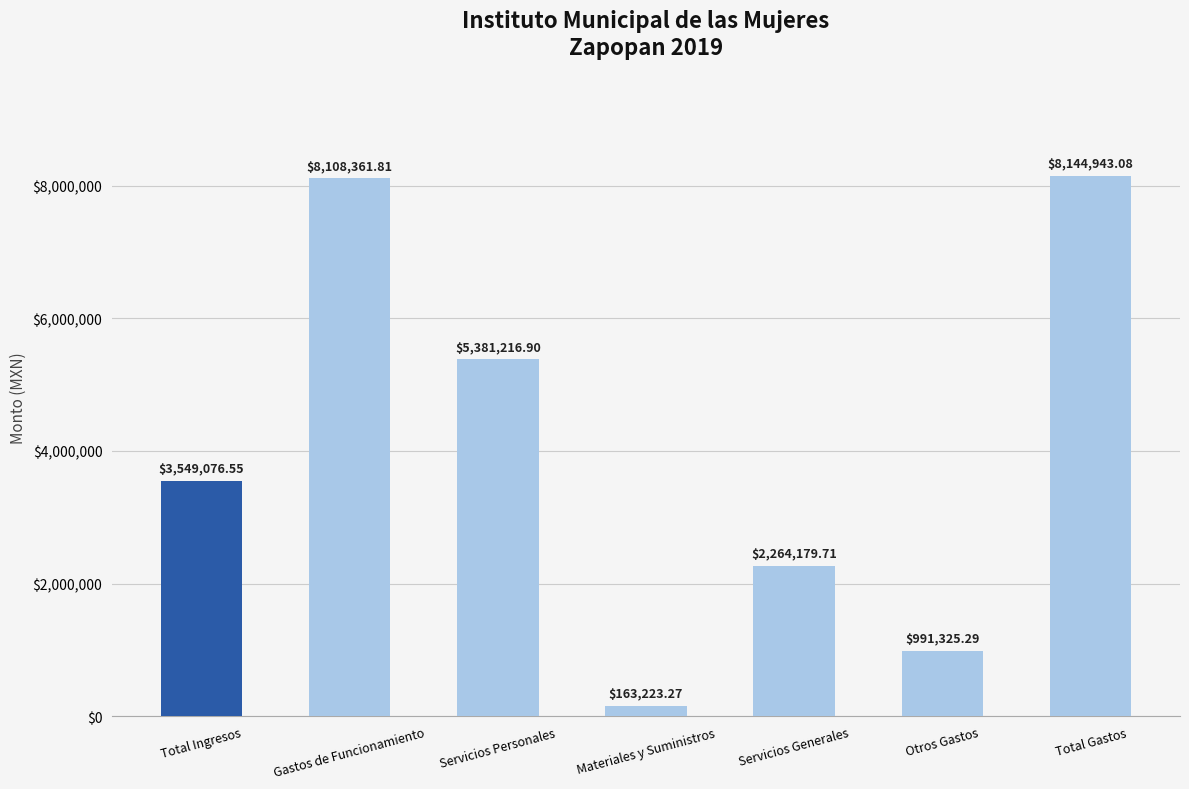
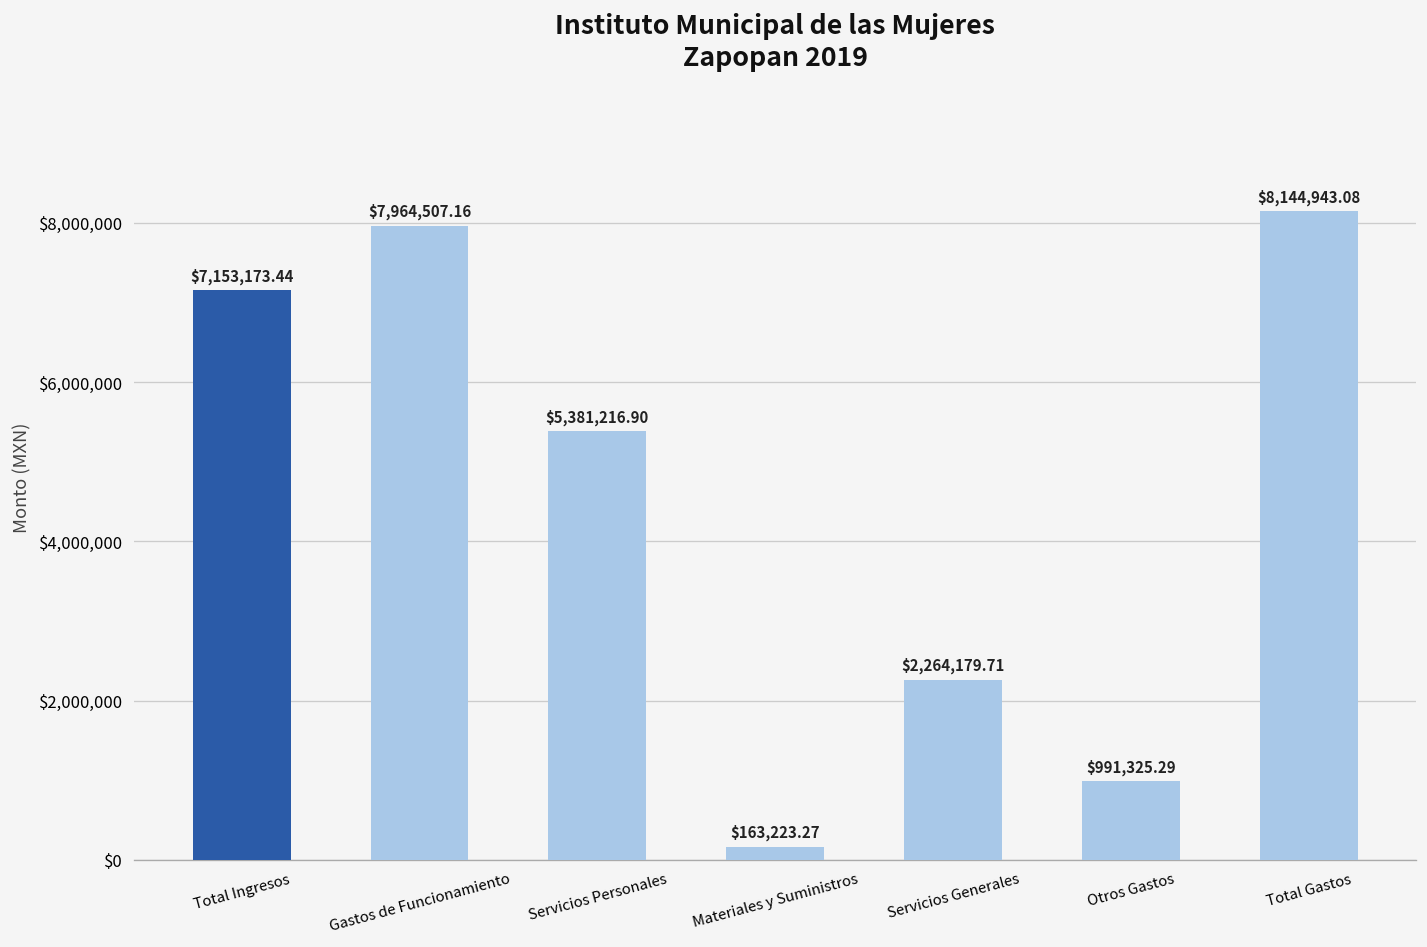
  {
-   "Total Ingresos": "$3,549,076.55",
-   "Gastos de Funcionamiento": "$8,108,361.81",
+   "Total Ingresos": "$7,153,173.44",
+   "Gastos de Funcionamiento": "$7,964,507.16",
    "Servicios Personales": "$5,381,216.90",
    "Materiales y Suministros": "$163,223.27",
    "Servicios Generales": "$2,264,179.71",
    "Otros Gastos": "$991,325.29",
    "Total Gastos": "$8,144,943.08"
  }
